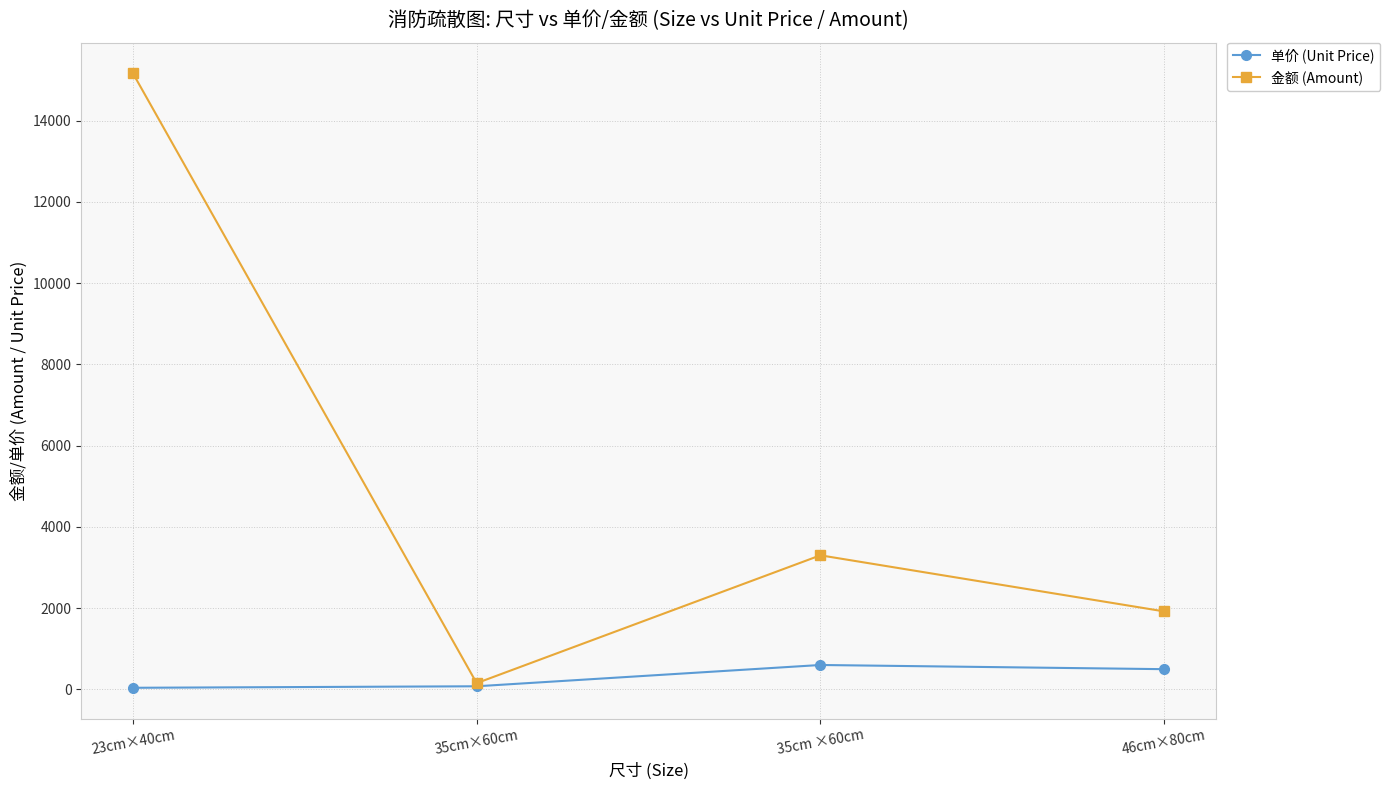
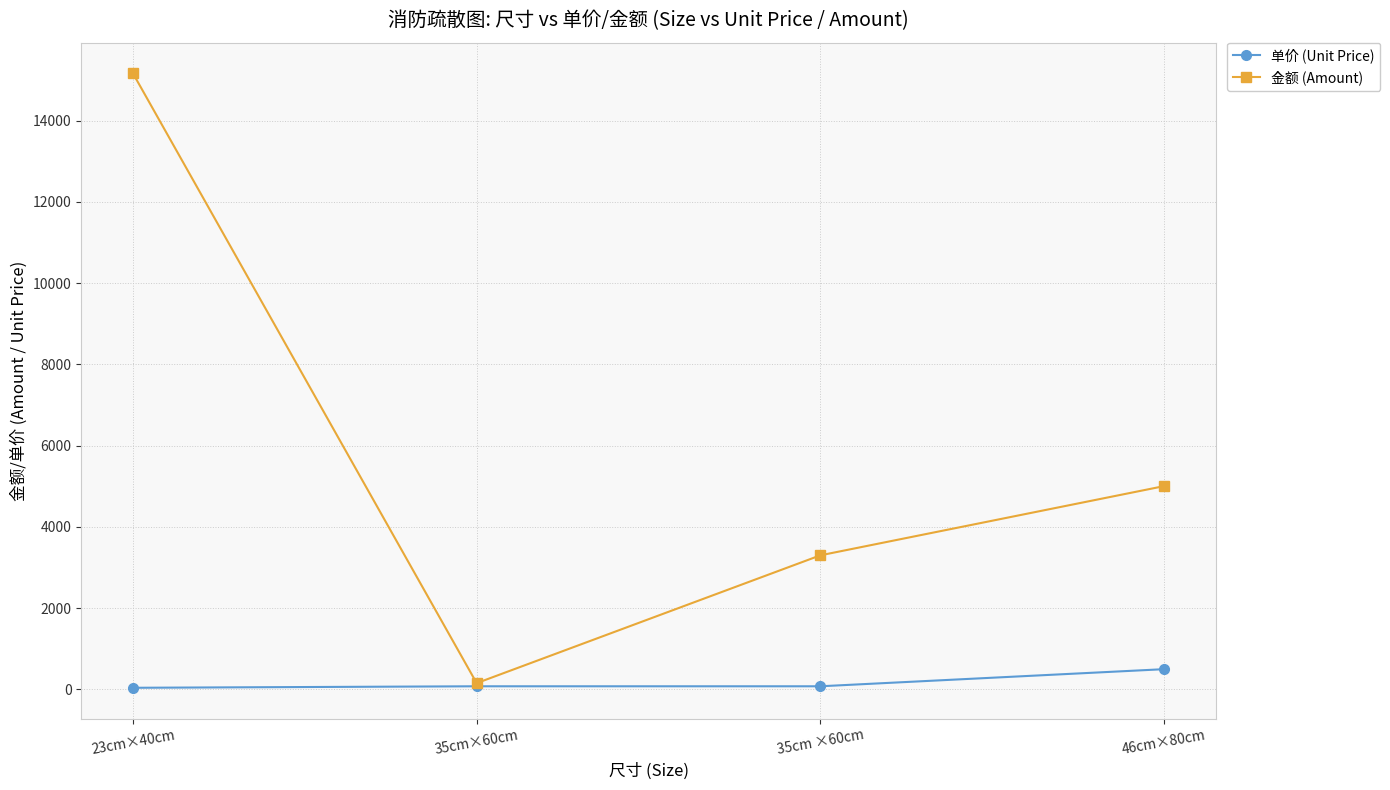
  {
    "单价 (Unit Price)": {
      "23cm×40cm": 0,
      "35cm×60cm": 100,
-     "35cm ×60cm": 600,
+     "35cm ×60cm": 100,
      "46cm×80cm": 500
    },
    "金额 (Amount)": {
      "23cm×40cm": 15200,
      "35cm×60cm": 200,
      "35cm ×60cm": 3300,
-     "46cm×80cm": 1900
+     "46cm×80cm": 5000
    }
  }
